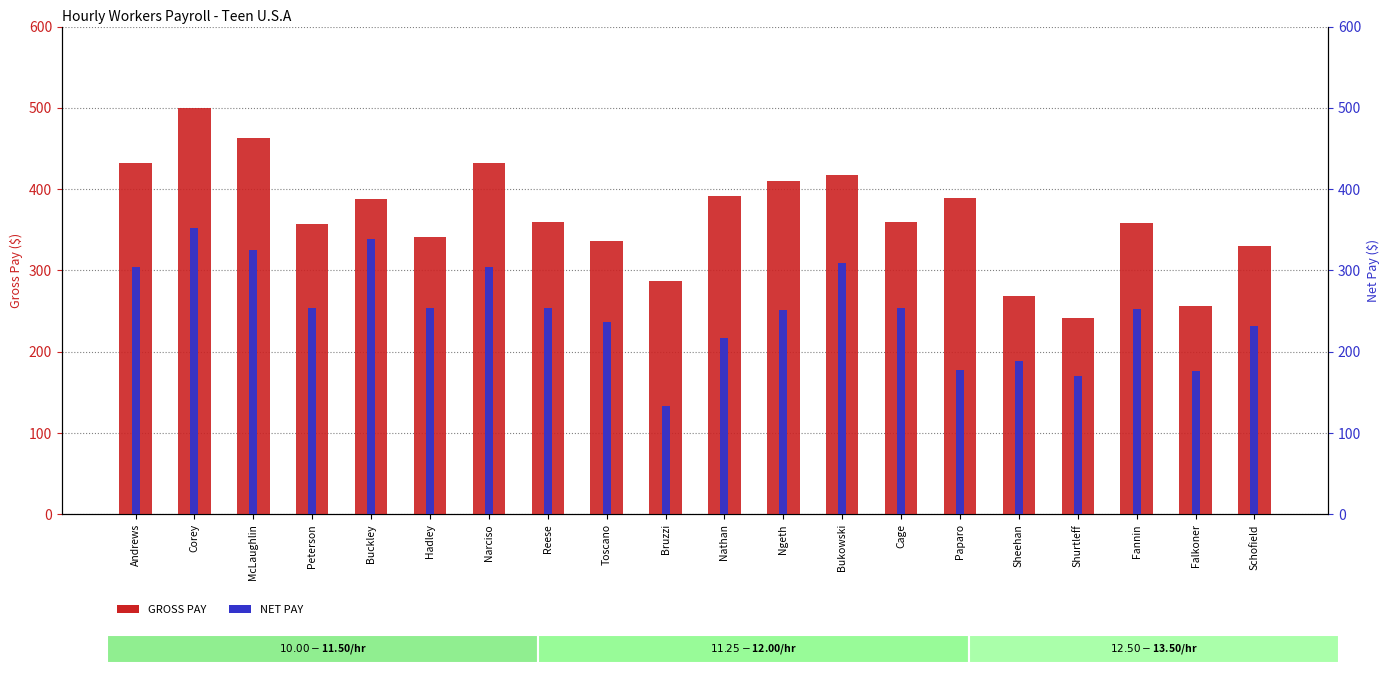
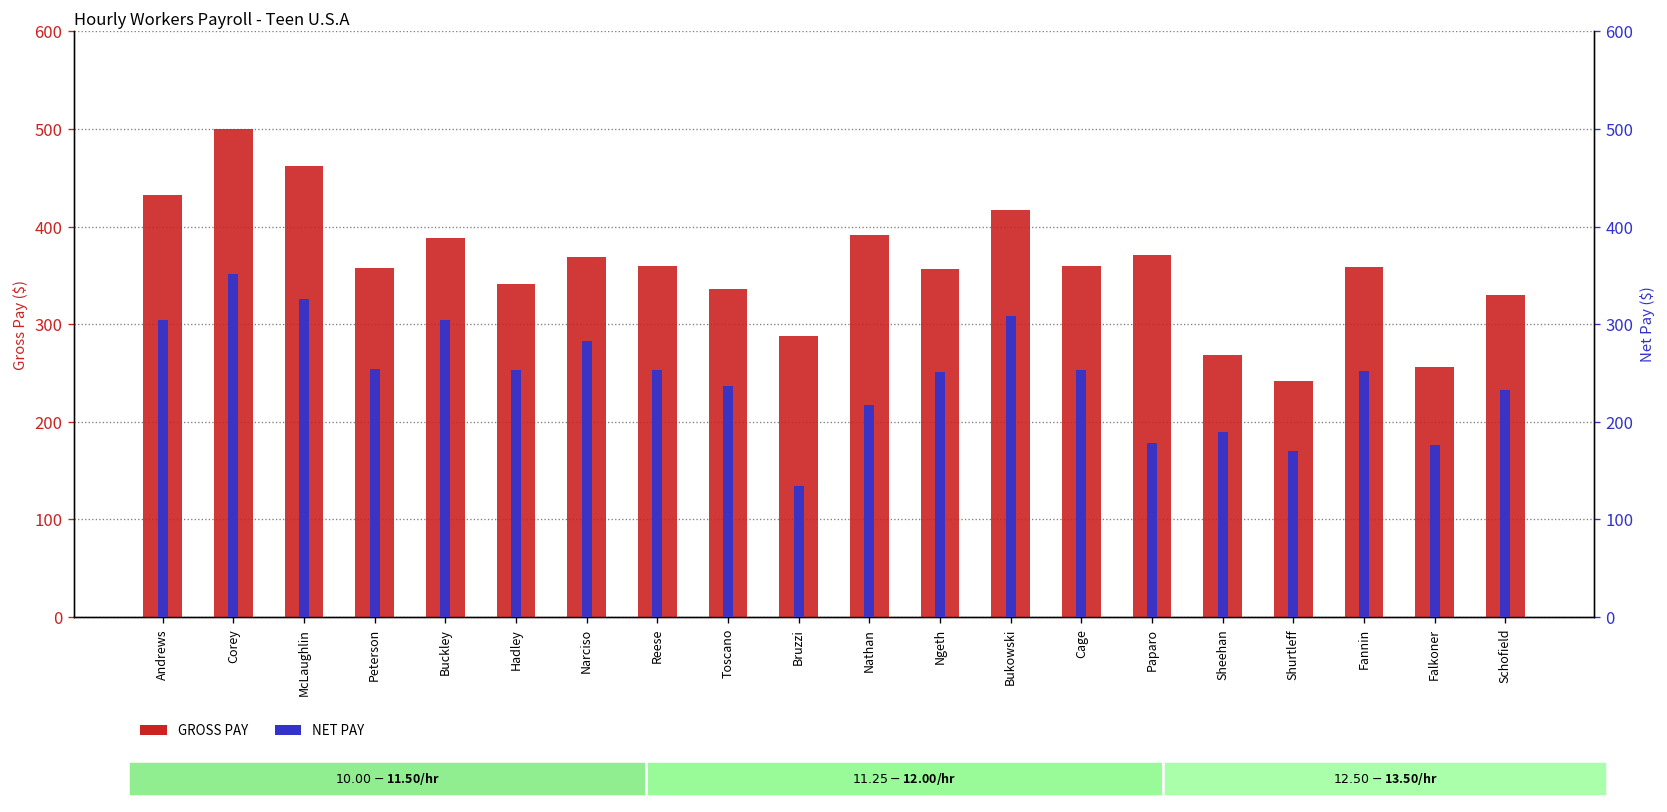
  {
    "Hourly Workers Payroll - Teen U.S.A": {
      "GROSS PAY": {
        "Andrews": 430,
        "Corey": 500,
        "McLaughlin": 460,
        "Peterson": 360,
        "Buckley": 390,
        "Hadley": 340,
-       "Narciso": 430,
+       "Narciso": 370,
        "Reese": 360,
        "Toscano": 340,
        "Bruzzi": 290,
        "Nathan": 390,
-       "Ngeth": 410,
+       "Ngeth": 360,
        "Bukowski": 420,
        "Cage": 360,
-       "Paparo": 390,
+       "Paparo": 370,
        "Sheehan": 270,
        "Shurtleff": 240,
        "Fannin": 360,
        "Falkoner": 260,
        "Schofield": 330
      },
      "NET PAY": {
        "Andrews": 300,
        "Corey": 350,
        "McLaughlin": 330,
        "Peterson": 250,
-       "Buckley": 340,
+       "Buckley": 300,
        "Hadley": 250,
-       "Narciso": 300,
+       "Narciso": 280,
        "Reese": 250,
        "Toscano": 240,
        "Bruzzi": 130,
        "Nathan": 220,
        "Ngeth": 250,
        "Bukowski": 310,
        "Cage": 250,
        "Paparo": 180,
        "Sheehan": 190,
        "Shurtleff": 170,
        "Fannin": 250,
        "Falkoner": 180,
        "Schofield": 230
      }
    }
  }
